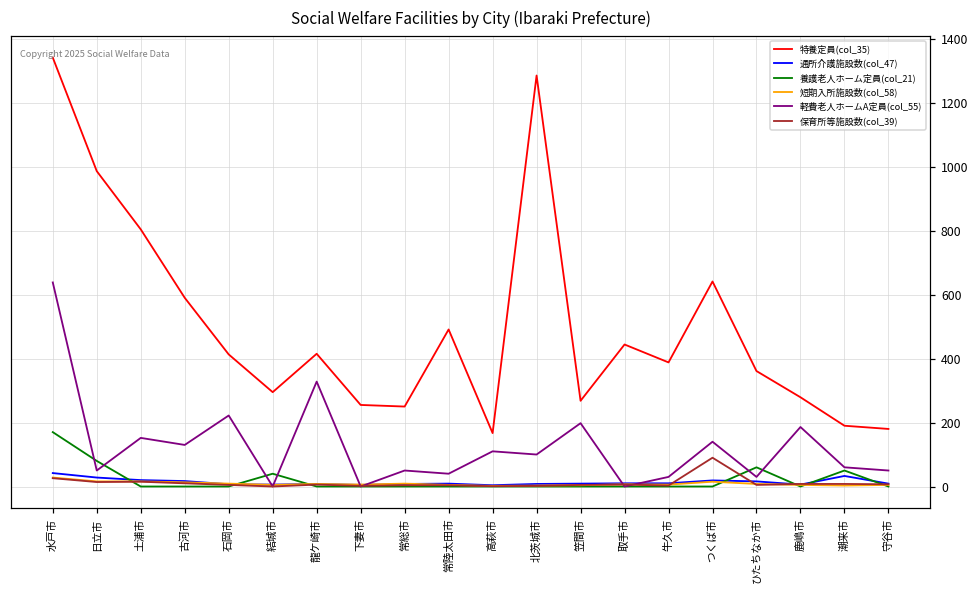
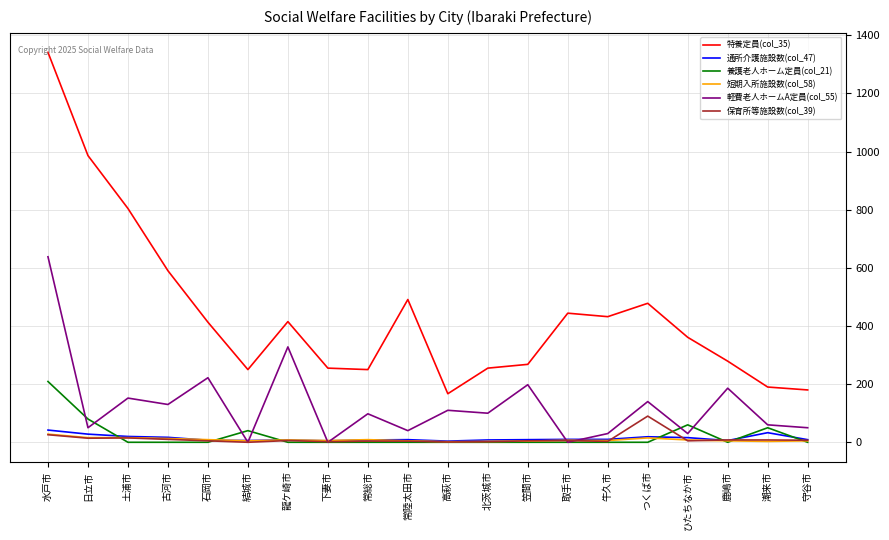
  {
    "特養定員(col_35)": {
      "日立市": 990,
      "土浦市": 800,
      "古河市": 590,
      "石岡市": 410,
-     "結城市": 300,
+     "結城市": 250,
      "龍ケ崎市": 420,
      "下妻市": 260,
      "常総市": 250,
      "常陸太田市": 490,
      "高萩市": 170,
-     "北茨城市": 1290,
+     "北茨城市": 260,
      "笠間市": 270,
      "取手市": 440,
-     "牛久市": 390,
-     "つくば市": 640,
+     "牛久市": 430,
+     "つくば市": 480,
      "ひたちなか市": 360,
      "鹿嶋市": 280,
      "潮来市": 190,
      "守谷市": 180
    },
    "通所介護施設数(col_47)": {
      "水戸市": 40,
      "日立市": 30,
      "潮来市": 30
    },
    "養護老人ホーム定員(col_21)": {
-     "水戸市": 170,
+     "水戸市": 210,
      "日立市": 80,
      "土浦市": 0,
      "古河市": 0,
      "結城市": 40,
      "つくば市": 0,
      "ひたちなか市": 60,
      "潮来市": 50
    },
    "軽費老人ホームA定員(col_55)": {
      "水戸市": 640,
      "日立市": 50,
      "土浦市": 150,
      "古河市": 130,
      "石岡市": 220,
      "龍ケ崎市": 330,
-     "常総市": 50,
+     "常総市": 100,
      "常陸太田市": 40,
      "高萩市": 110,
      "北茨城市": 100,
      "笠間市": 200,
      "牛久市": 30,
      "つくば市": 140,
      "ひたちなか市": 30,
      "鹿嶋市": 190,
      "潮来市": 60,
      "守谷市": 50
    },
    "保育所等施設数(col_39)": {
      "つくば市": 90
    }
  }
